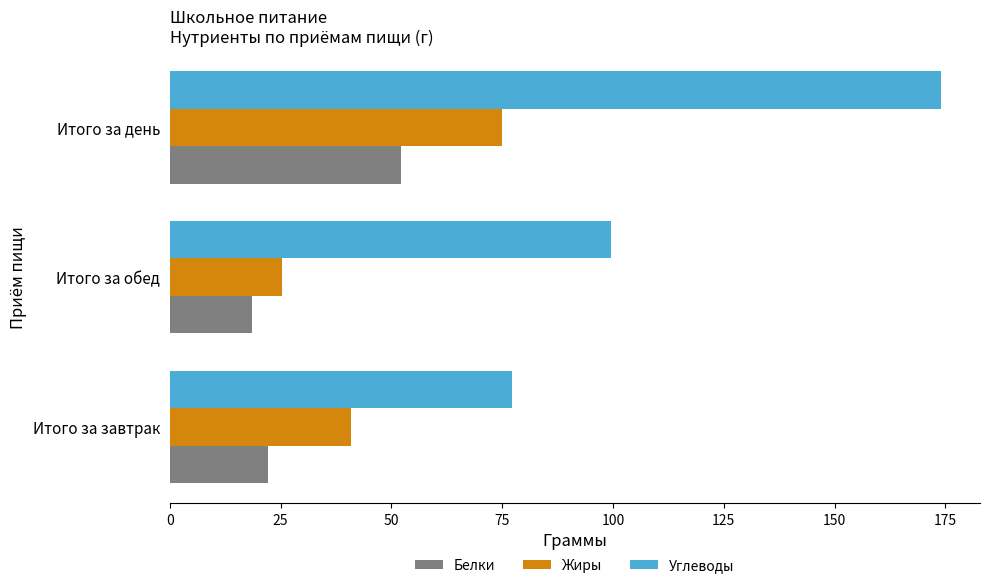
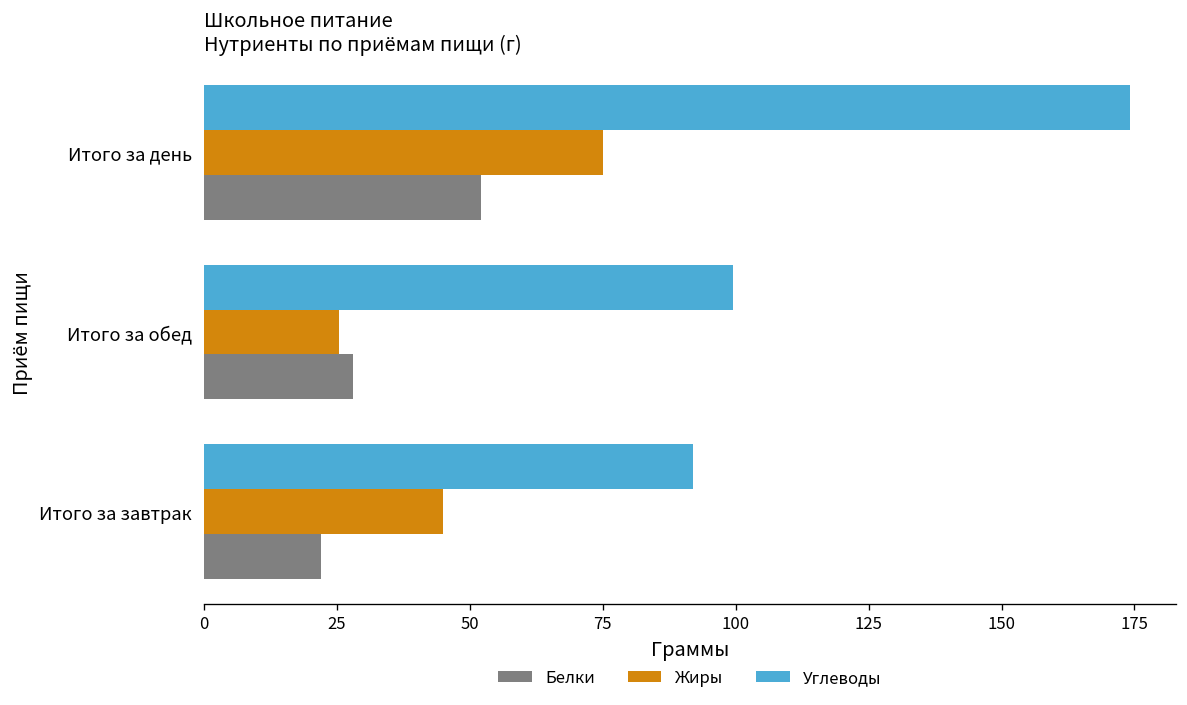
  {
    "Белки": {
      "Итого за день": 52,
-     "Итого за обед": 19,
+     "Итого за обед": 28,
      "Итого за завтрак": 22
    },
    "Жиры": {
      "Итого за день": 75,
      "Итого за обед": 25,
-     "Итого за завтрак": 41
+     "Итого за завтрак": 45
    },
    "Углеводы": {
      "Итого за день": 174,
      "Итого за обед": 100,
-     "Итого за завтрак": 77
+     "Итого за завтрак": 92
    }
  }
